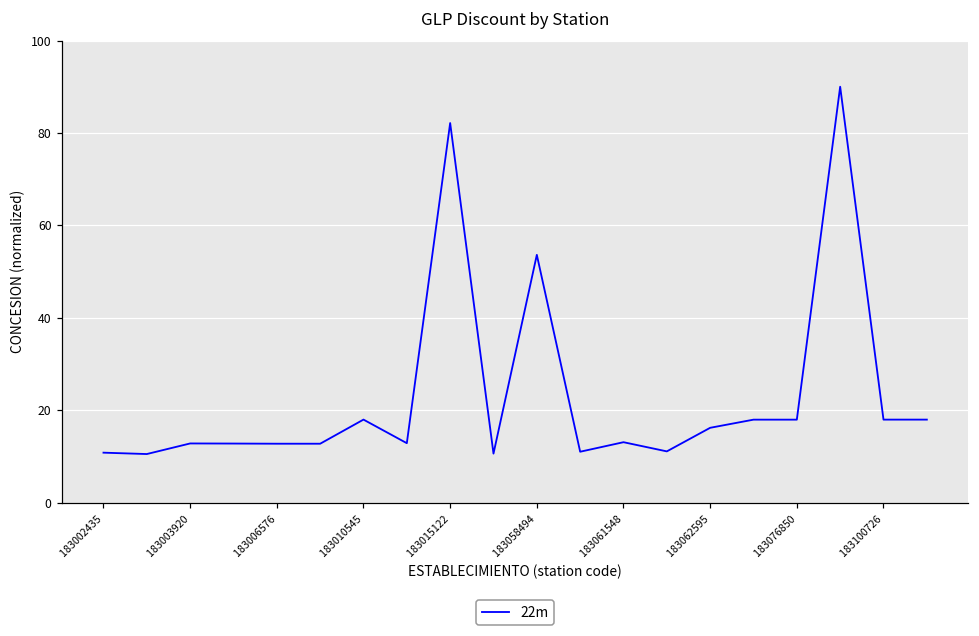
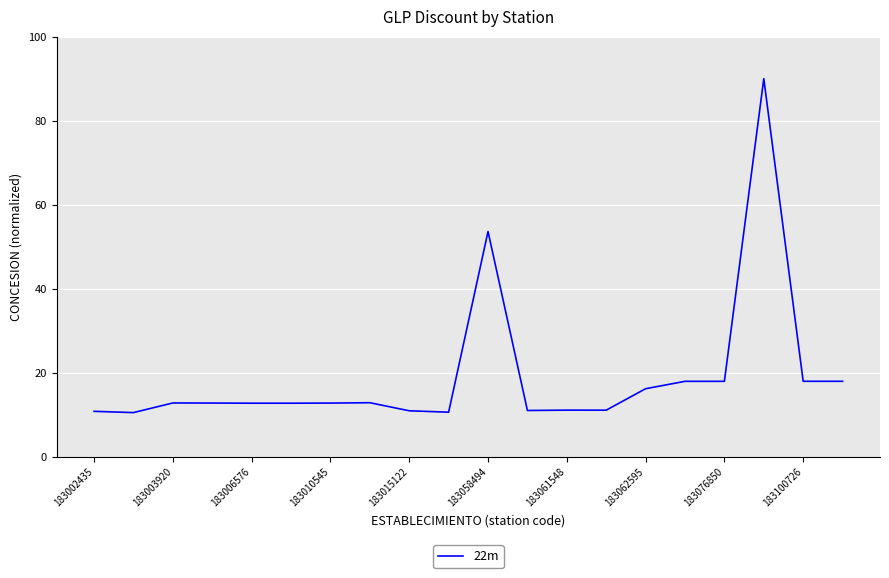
  {
    "183002435": 11,
    "183003920": 13,
    "183006576": 13,
-   "183010545": 18,
-   "183015122": 82,
+   "183010545": 13,
+   "183015122": 11,
    "183058494": 54,
-   "183061548": 13,
+   "183061548": 11,
    "183062595": 16,
    "183076850": 18,
    "183100726": 18
  }
